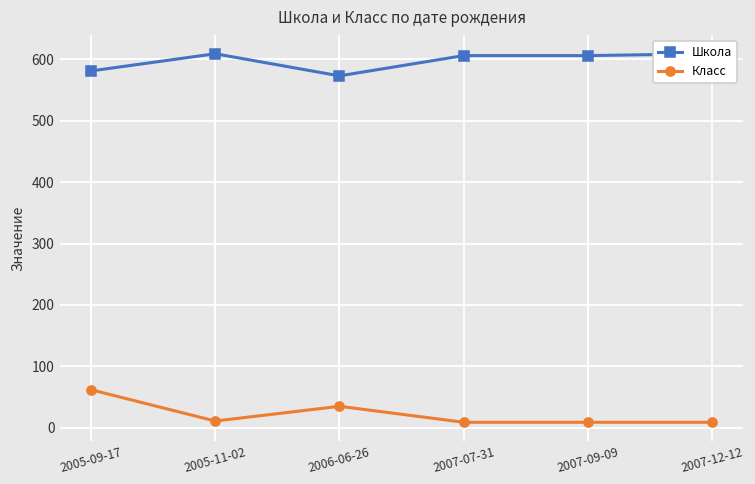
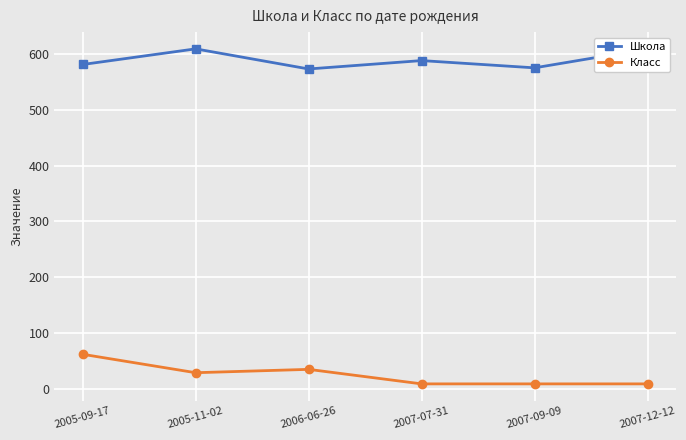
  {
    "Школа": {
      "2005-09-17": 580,
      "2005-11-02": 610,
      "2006-06-26": 570,
-     "2007-07-31": 610,
-     "2007-09-09": 610
+     "2007-07-31": 590,
+     "2007-09-09": 580
    },
    "Класс": {
      "2005-09-17": 60,
-     "2005-11-02": 10,
+     "2005-11-02": 30,
      "2006-06-26": 40,
      "2007-07-31": 10,
      "2007-09-09": 10,
      "2007-12-12": 10
    }
  }
